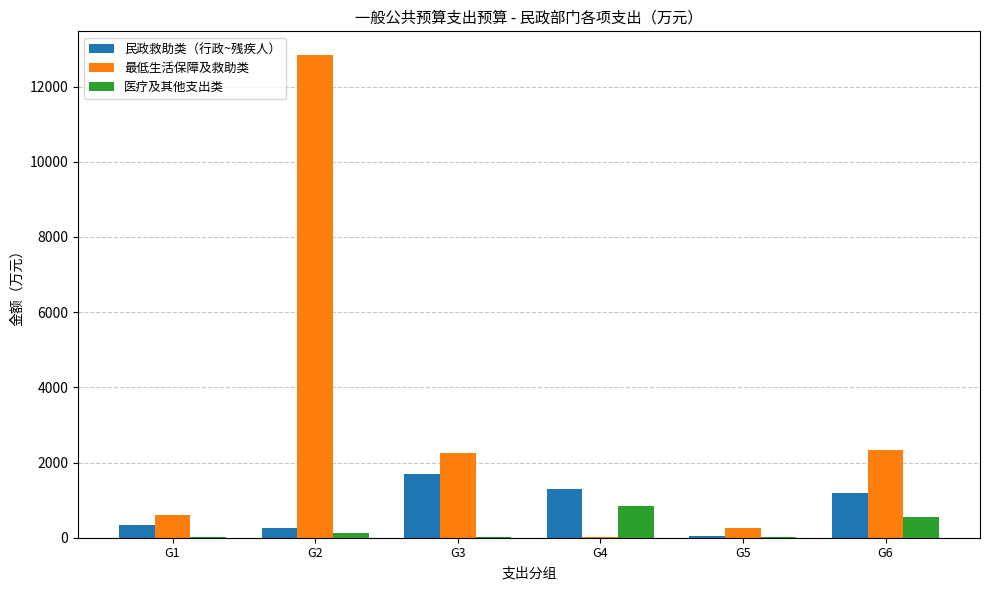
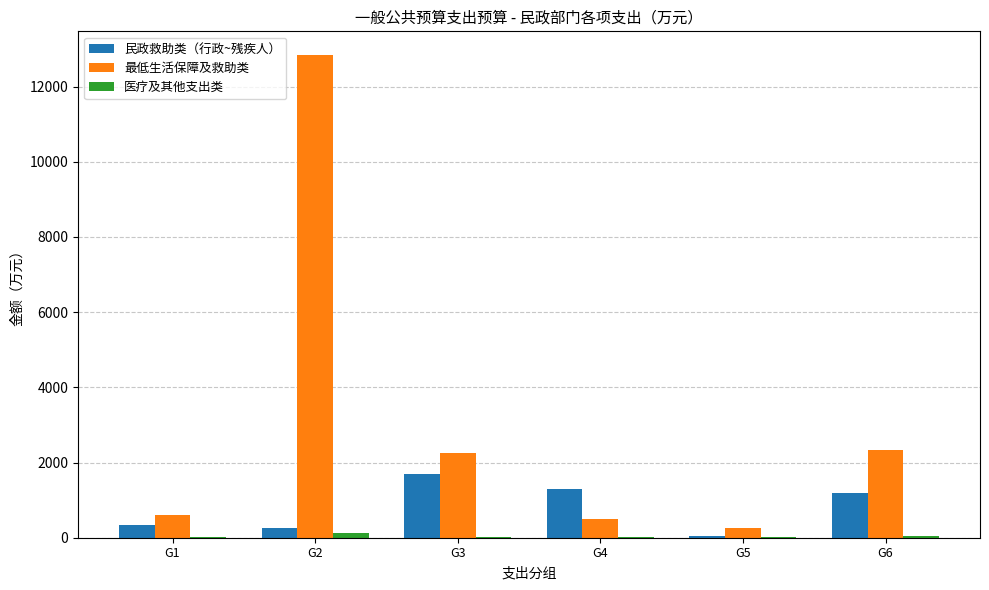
  {
    "民政救助类（行政~残疾人）": {
      "G1": 300,
      "G2": 300,
      "G3": 1700,
      "G4": 1300,
      "G6": 1200
    },
    "最低生活保障及救助类": {
      "G1": 600,
      "G2": 12800,
      "G3": 2300,
-     "G4": 0,
+     "G4": 500,
      "G5": 300,
      "G6": 2300
    },
    "医疗及其他支出类": {
      "G2": 100,
-     "G4": 900,
-     "G6": 500
+     "G4": 0,
+     "G6": 100
    }
  }
